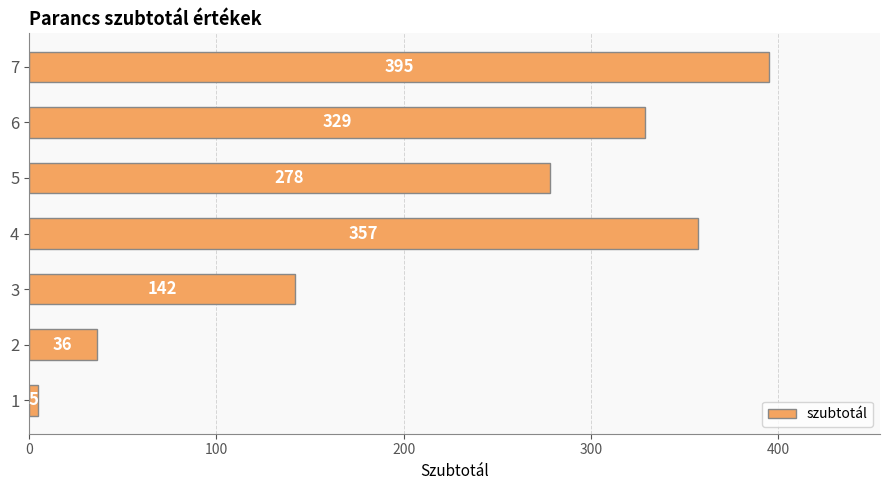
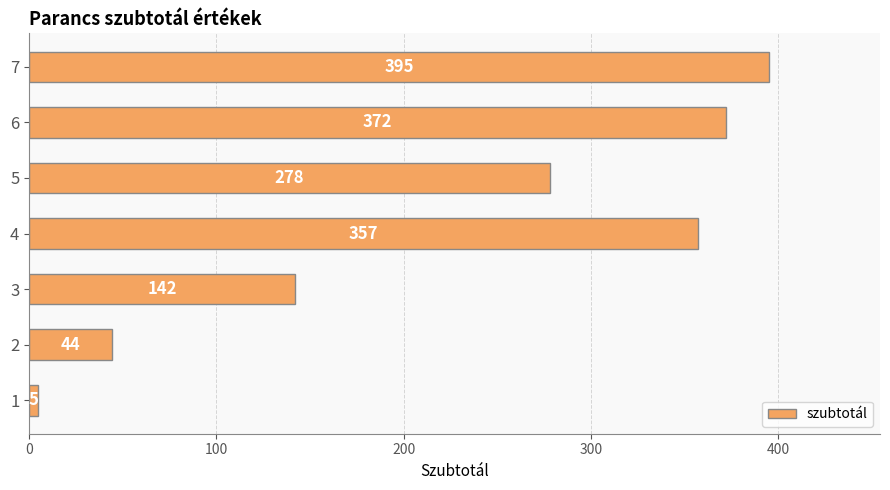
  {
    "7": 395,
-   "6": 329,
+   "6": 372,
    "5": 278,
    "4": 357,
    "3": 142,
-   "2": 36,
+   "2": 44,
    "1": 5
  }
